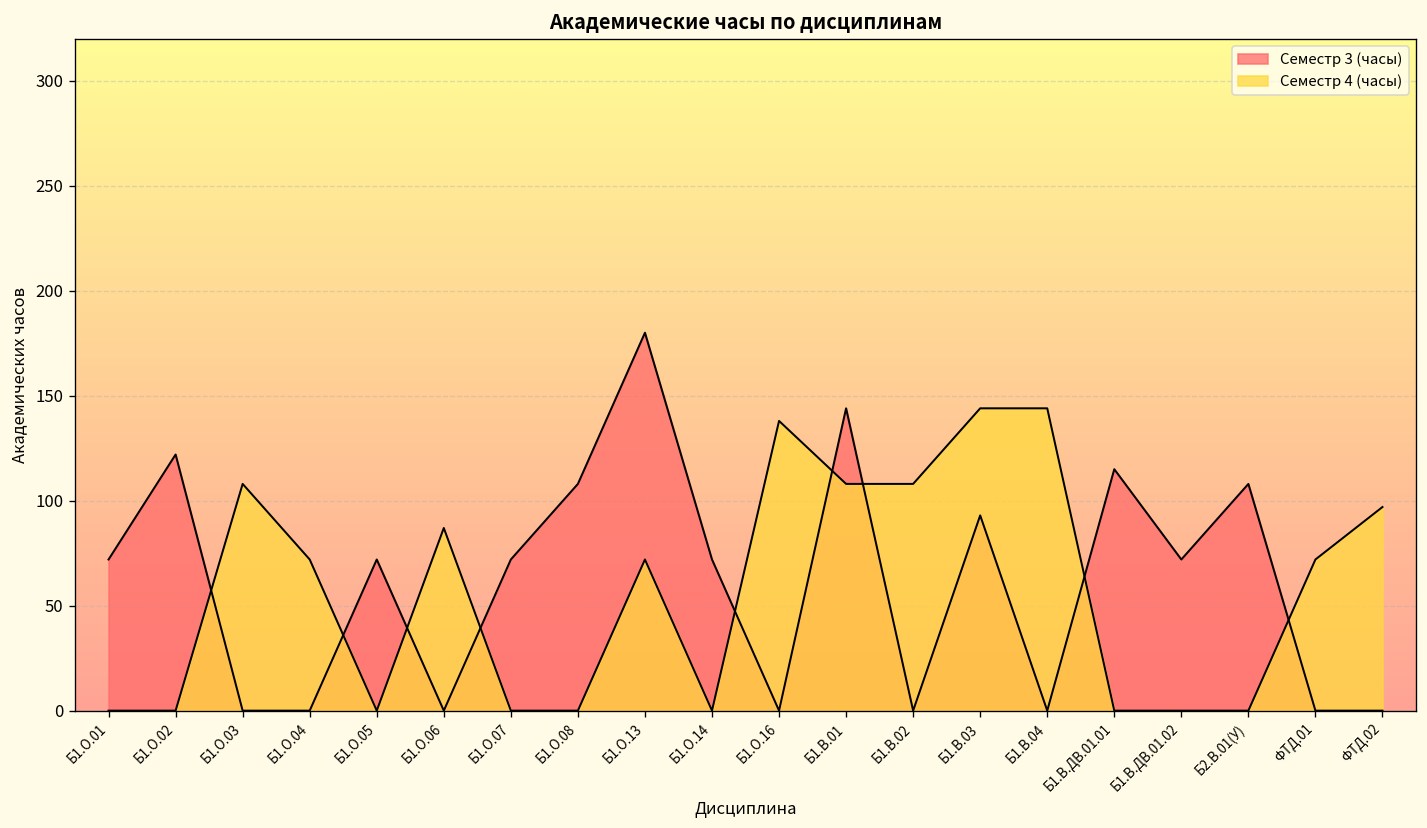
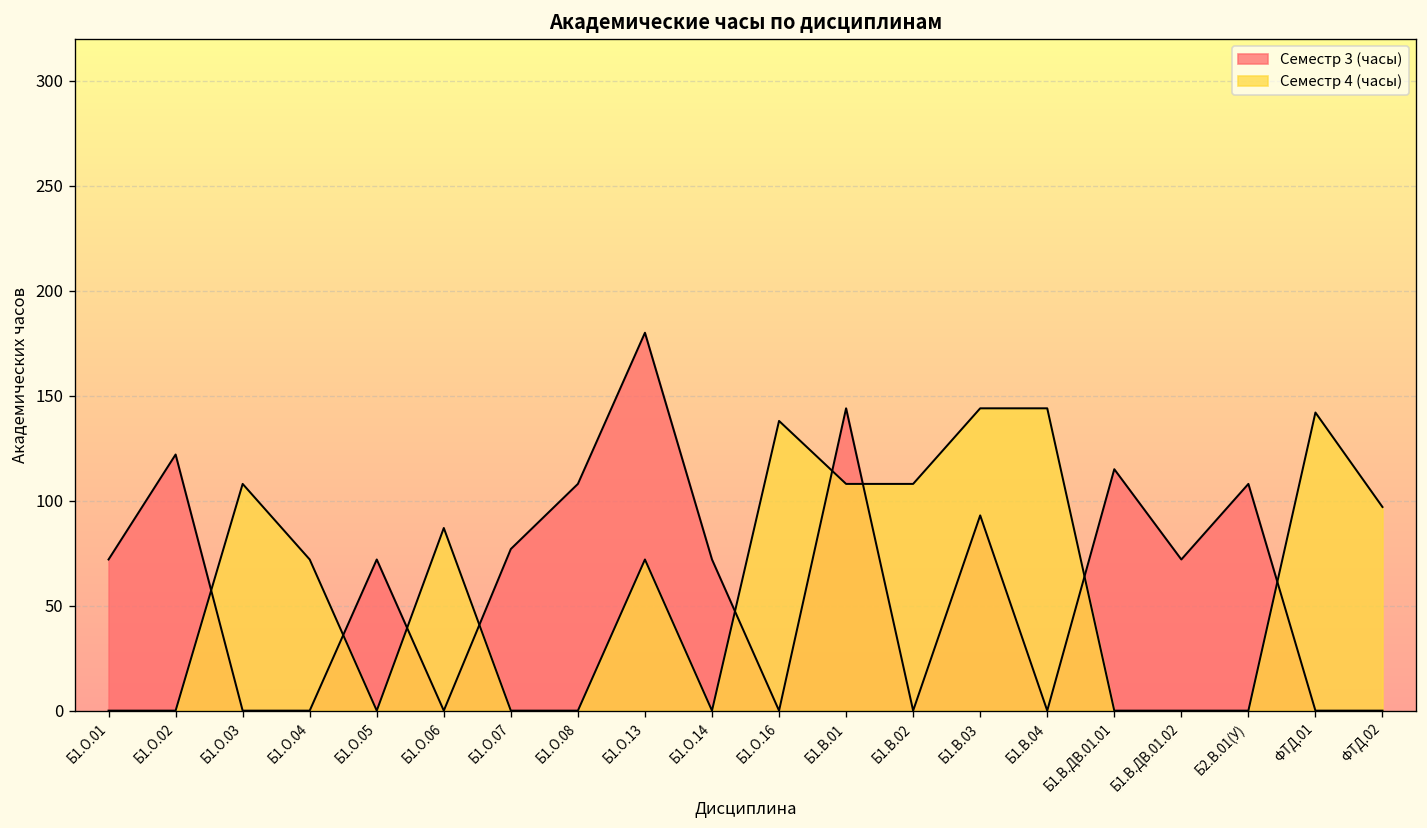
  {
    "Семестр 3 (часы)": {
      "Б1.О.01": 72,
      "Б1.О.02": 122,
      "Б1.О.03": 0,
      "Б1.О.04": 0,
      "Б1.О.05": 72,
      "Б1.О.06": 0,
-     "Б1.О.07": 72,
+     "Б1.О.07": 77,
      "Б1.О.08": 108,
      "Б1.О.13": 180,
      "Б1.О.14": 72,
      "Б1.О.16": 0,
      "Б1.В.01": 144,
      "Б1.В.02": 0,
      "Б1.В.03": 93,
      "Б1.В.04": 0,
      "Б1.В.ДВ.01.01": 115,
      "Б1.В.ДВ.01.02": 72,
      "Б2.В.01(У)": 108,
      "ФТД.01": 0,
      "ФТД.02": 0
    },
    "Семестр 4 (часы)": {
      "Б1.О.01": 0,
      "Б1.О.02": 0,
      "Б1.О.03": 108,
      "Б1.О.04": 72,
      "Б1.О.05": 0,
      "Б1.О.06": 87,
      "Б1.О.07": 0,
      "Б1.О.08": 0,
      "Б1.О.13": 72,
      "Б1.О.14": 0,
      "Б1.О.16": 138,
      "Б1.В.01": 108,
      "Б1.В.02": 108,
      "Б1.В.03": 144,
      "Б1.В.04": 144,
      "Б1.В.ДВ.01.01": 0,
      "Б1.В.ДВ.01.02": 0,
      "Б2.В.01(У)": 0,
-     "ФТД.01": 72,
+     "ФТД.01": 142,
      "ФТД.02": 97
    }
  }
